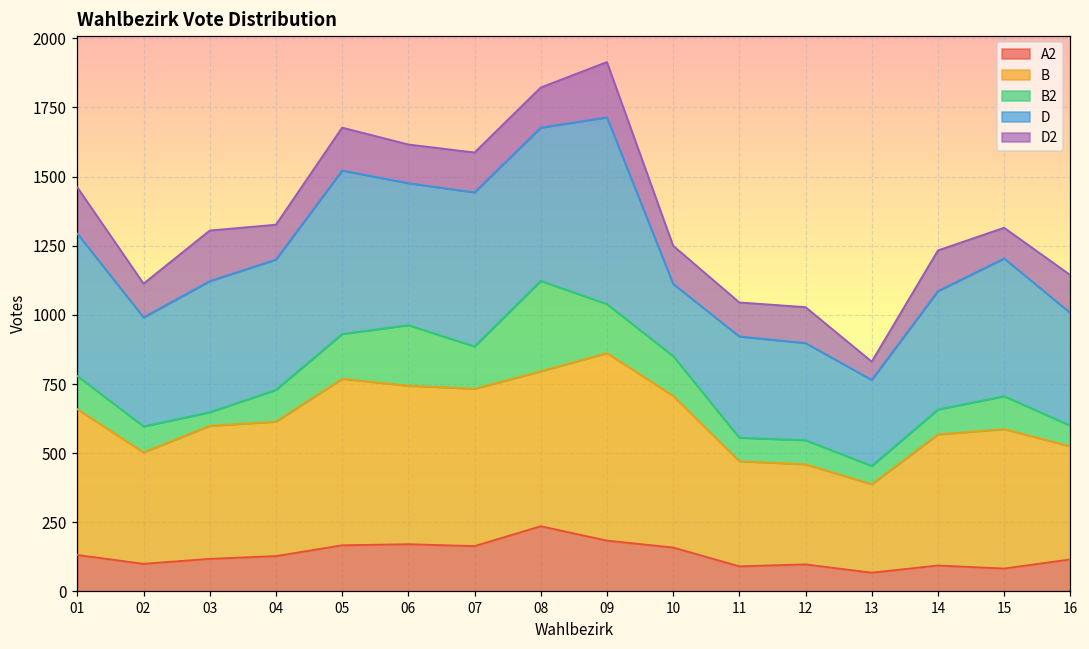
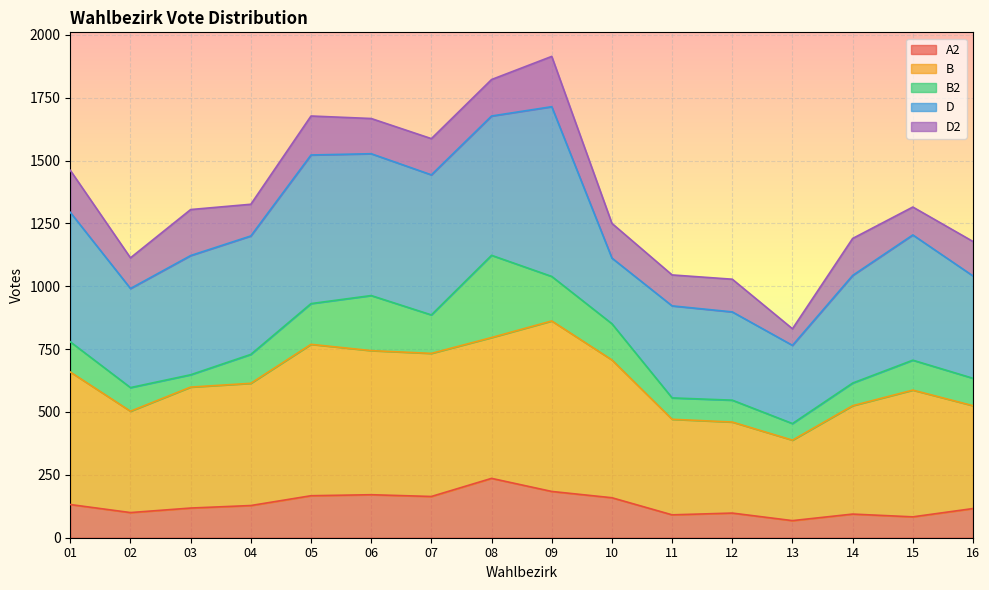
  {
    "A2": {
      "01": 130,
      "02": 100,
      "03": 120,
      "04": 130,
      "05": 170,
      "06": 170,
      "07": 160,
      "08": 240,
      "09": 180,
      "10": 160,
      "11": 90,
      "12": 100,
      "13": 70,
      "14": 90,
      "15": 80,
      "16": 120
    },
    "B": {
      "01": 530,
      "02": 400,
      "03": 480,
      "04": 490,
      "05": 600,
      "06": 570,
      "07": 570,
      "08": 560,
      "09": 680,
      "10": 550,
      "11": 380,
      "12": 360,
      "13": 320,
-     "14": 470,
+     "14": 430,
      "15": 500,
      "16": 410
    },
    "B2": {
      "01": 120,
      "02": 90,
      "03": 50,
      "04": 120,
      "05": 160,
      "06": 220,
      "07": 150,
      "08": 330,
      "09": 180,
      "10": 140,
      "11": 90,
      "12": 90,
      "13": 70,
      "14": 90,
      "15": 120,
-     "16": 80
+     "16": 110
    },
    "D": {
      "01": 520,
      "02": 390,
      "03": 470,
      "04": 470,
      "05": 590,
-     "06": 510,
+     "06": 560,
      "07": 560,
      "08": 550,
      "09": 680,
      "10": 260,
      "11": 370,
      "12": 350,
      "13": 310,
      "14": 430,
      "15": 500,
      "16": 410
    },
    "D2": {
      "01": 170,
      "02": 120,
      "03": 180,
      "04": 130,
      "05": 160,
      "06": 140,
      "07": 140,
      "08": 150,
      "09": 200,
      "10": 140,
      "11": 120,
      "12": 130,
      "13": 70,
      "14": 150,
      "15": 110,
      "16": 140
    }
  }
